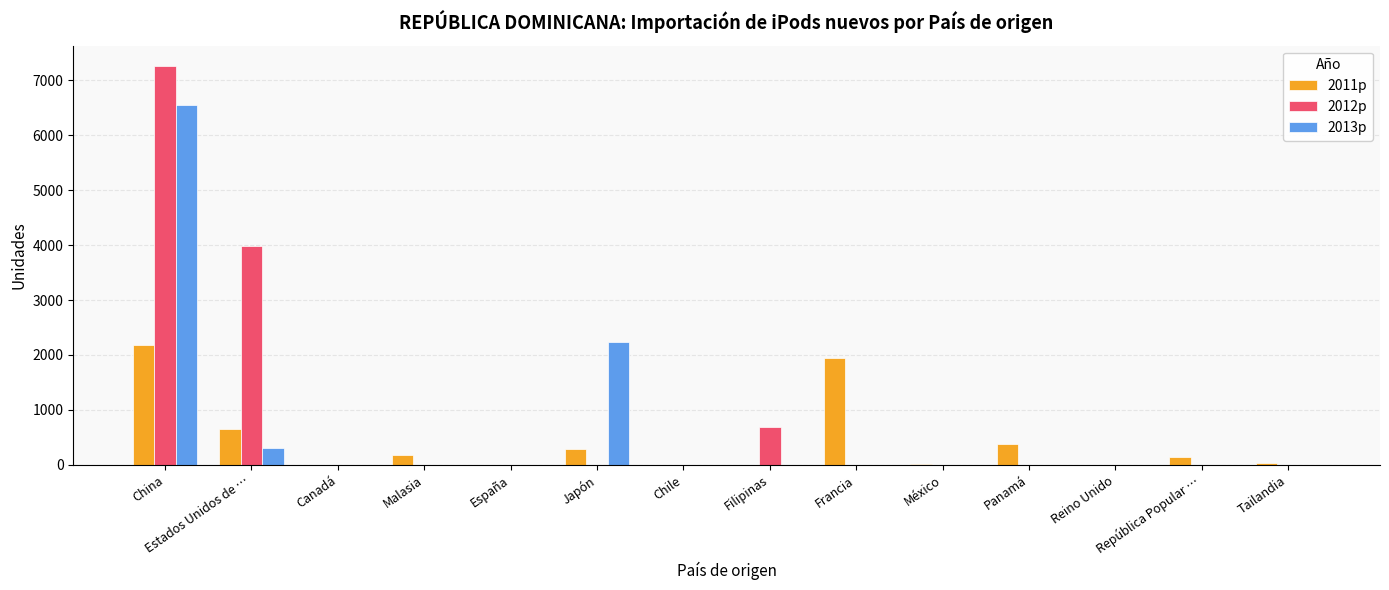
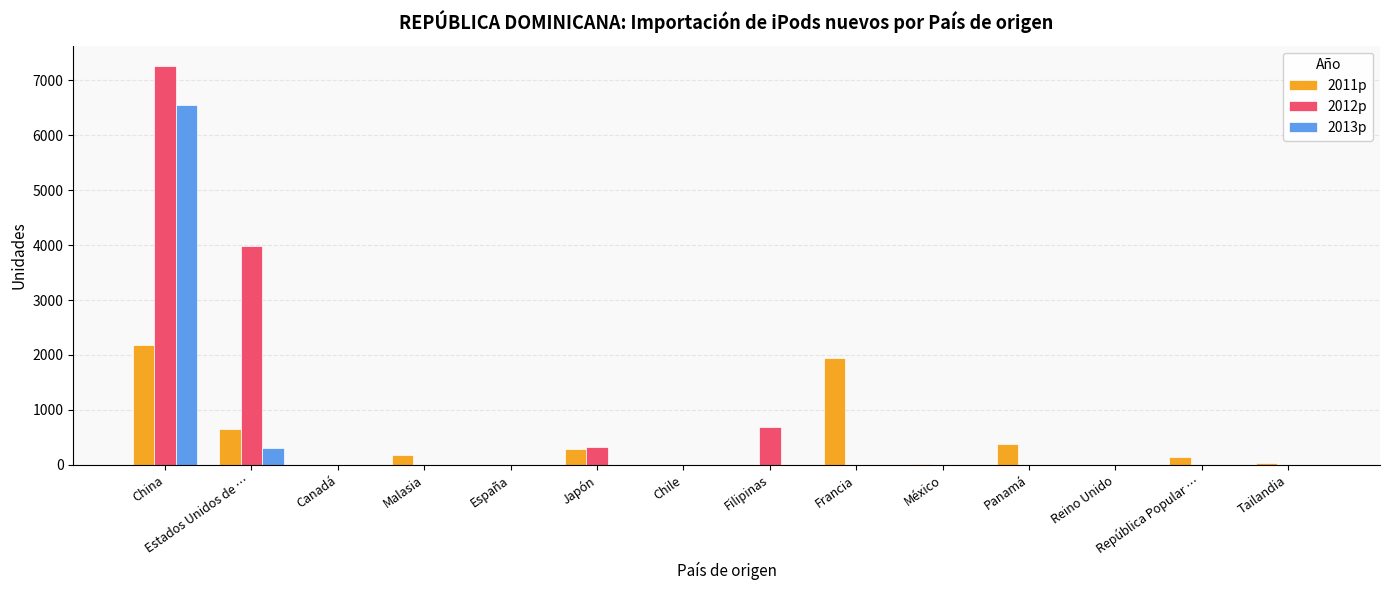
  {
    "2011p": {
      "China": 2200,
      "Estados Unidos de …": 600,
      "Malasia": 200,
      "Japón": 300,
      "Chile": 0,
      "Francia": 1900,
      "Panamá": 400,
      "República Popular …": 100
    },
    "2012p": {
      "China": 7300,
      "Estados Unidos de …": 4000,
      "Malasia": 0,
      "España": 0,
-     "Japón": 0,
+     "Japón": 300,
      "Filipinas": 700,
      "Panamá": 0,
      "Tailandia": 0
    },
    "2013p": {
      "China": 6500,
      "Estados Unidos de …": 300,
-     "Japón": 2200,
+     "Japón": 0,
      "Chile": 0,
      "Filipinas": 0,
      "Francia": 0,
      "México": 0,
      "Panamá": 0,
      "Reino Unido": 0,
      "República Popular …": 0,
      "Tailandia": 0
    }
  }
